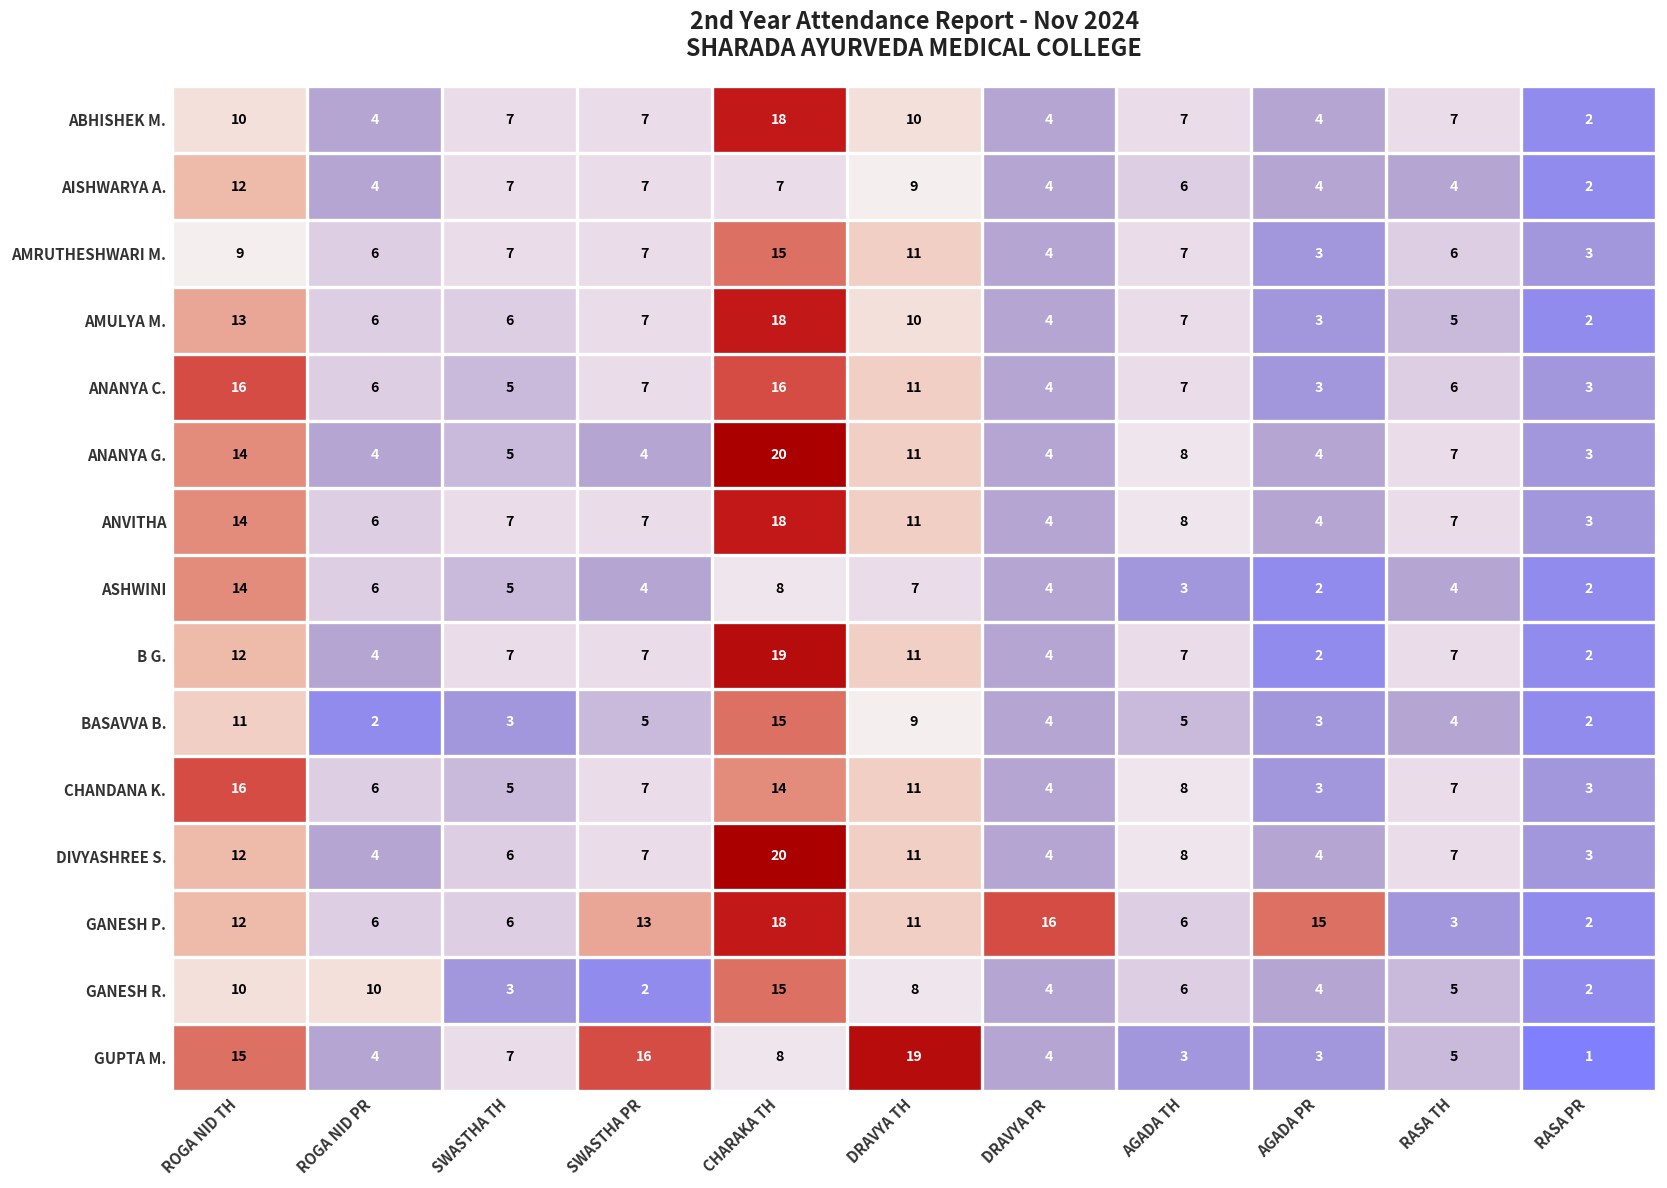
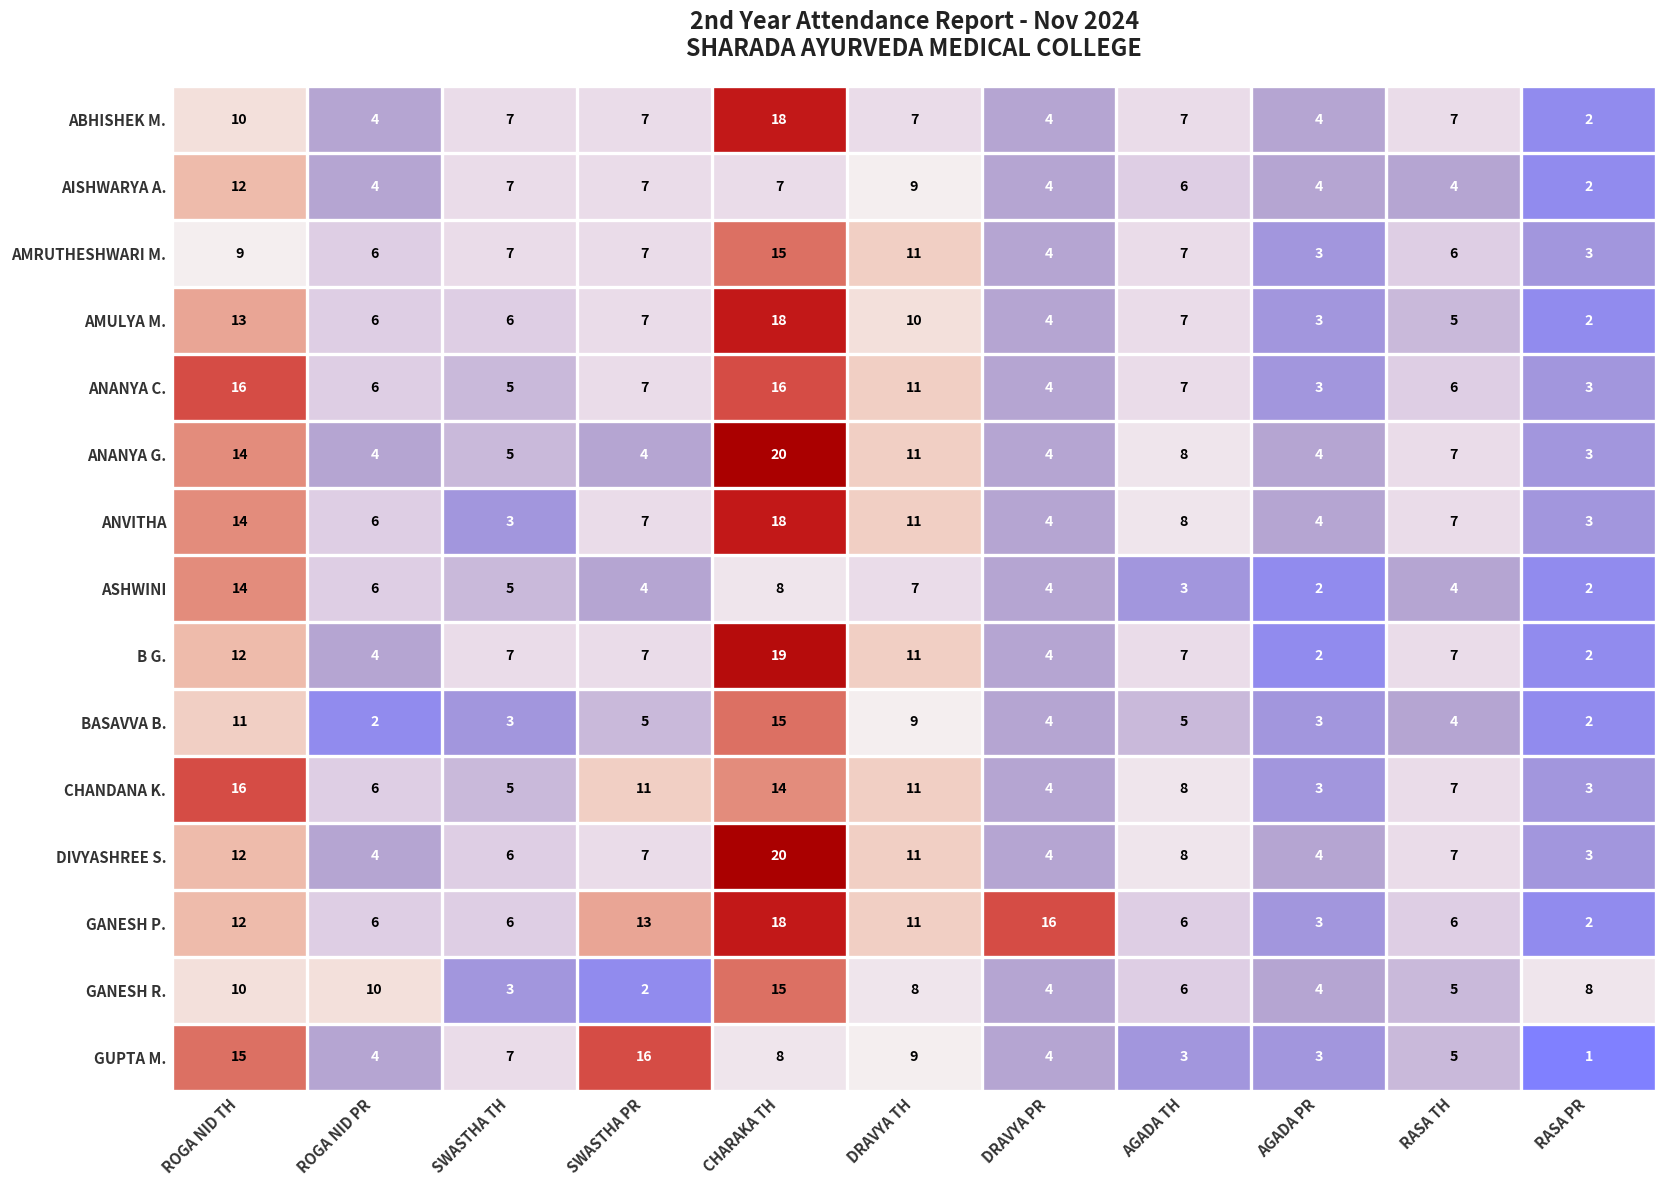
  {
    "ABHISHEK M.": {
      "ROGA NID TH": 10,
      "ROGA NID PR": 4,
      "SWASTHA TH": 7,
      "SWASTHA PR": 7,
      "CHARAKA TH": 18,
-     "DRAVYA TH": 10,
+     "DRAVYA TH": 7,
      "DRAVYA PR": 4,
      "AGADA TH": 7,
      "AGADA PR": 4,
      "RASA TH": 7,
      "RASA PR": 2
    },
    "AISHWARYA A.": {
      "ROGA NID TH": 12,
      "ROGA NID PR": 4,
      "SWASTHA TH": 7,
      "SWASTHA PR": 7,
      "CHARAKA TH": 7,
      "DRAVYA TH": 9,
      "DRAVYA PR": 4,
      "AGADA TH": 6,
      "AGADA PR": 4,
      "RASA TH": 4,
      "RASA PR": 2
    },
    "AMRUTHESHWARI M.": {
      "ROGA NID TH": 9,
      "ROGA NID PR": 6,
      "SWASTHA TH": 7,
      "SWASTHA PR": 7,
      "CHARAKA TH": 15,
      "DRAVYA TH": 11,
      "DRAVYA PR": 4,
      "AGADA TH": 7,
      "AGADA PR": 3,
      "RASA TH": 6,
      "RASA PR": 3
    },
    "AMULYA M.": {
      "ROGA NID TH": 13,
      "ROGA NID PR": 6,
      "SWASTHA TH": 6,
      "SWASTHA PR": 7,
      "CHARAKA TH": 18,
      "DRAVYA TH": 10,
      "DRAVYA PR": 4,
      "AGADA TH": 7,
      "AGADA PR": 3,
      "RASA TH": 5,
      "RASA PR": 2
    },
    "ANANYA C.": {
      "ROGA NID TH": 16,
      "ROGA NID PR": 6,
      "SWASTHA TH": 5,
      "SWASTHA PR": 7,
      "CHARAKA TH": 16,
      "DRAVYA TH": 11,
      "DRAVYA PR": 4,
      "AGADA TH": 7,
      "AGADA PR": 3,
      "RASA TH": 6,
      "RASA PR": 3
    },
    "ANANYA G.": {
      "ROGA NID TH": 14,
      "ROGA NID PR": 4,
      "SWASTHA TH": 5,
      "SWASTHA PR": 4,
      "CHARAKA TH": 20,
      "DRAVYA TH": 11,
      "DRAVYA PR": 4,
      "AGADA TH": 8,
      "AGADA PR": 4,
      "RASA TH": 7,
      "RASA PR": 3
    },
    "ANVITHA": {
      "ROGA NID TH": 14,
      "ROGA NID PR": 6,
-     "SWASTHA TH": 7,
+     "SWASTHA TH": 3,
      "SWASTHA PR": 7,
      "CHARAKA TH": 18,
      "DRAVYA TH": 11,
      "DRAVYA PR": 4,
      "AGADA TH": 8,
      "AGADA PR": 4,
      "RASA TH": 7,
      "RASA PR": 3
    },
    "ASHWINI": {
      "ROGA NID TH": 14,
      "ROGA NID PR": 6,
      "SWASTHA TH": 5,
      "SWASTHA PR": 4,
      "CHARAKA TH": 8,
      "DRAVYA TH": 7,
      "DRAVYA PR": 4,
      "AGADA TH": 3,
      "AGADA PR": 2,
      "RASA TH": 4,
      "RASA PR": 2
    },
    "B G.": {
      "ROGA NID TH": 12,
      "ROGA NID PR": 4,
      "SWASTHA TH": 7,
      "SWASTHA PR": 7,
      "CHARAKA TH": 19,
      "DRAVYA TH": 11,
      "DRAVYA PR": 4,
      "AGADA TH": 7,
      "AGADA PR": 2,
      "RASA TH": 7,
      "RASA PR": 2
    },
    "BASAVVA B.": {
      "ROGA NID TH": 11,
      "ROGA NID PR": 2,
      "SWASTHA TH": 3,
      "SWASTHA PR": 5,
      "CHARAKA TH": 15,
      "DRAVYA TH": 9,
      "DRAVYA PR": 4,
      "AGADA TH": 5,
      "AGADA PR": 3,
      "RASA TH": 4,
      "RASA PR": 2
    },
    "CHANDANA K.": {
      "ROGA NID TH": 16,
      "ROGA NID PR": 6,
      "SWASTHA TH": 5,
-     "SWASTHA PR": 7,
+     "SWASTHA PR": 11,
      "CHARAKA TH": 14,
      "DRAVYA TH": 11,
      "DRAVYA PR": 4,
      "AGADA TH": 8,
      "AGADA PR": 3,
      "RASA TH": 7,
      "RASA PR": 3
    },
    "DIVYASHREE S.": {
      "ROGA NID TH": 12,
      "ROGA NID PR": 4,
      "SWASTHA TH": 6,
      "SWASTHA PR": 7,
      "CHARAKA TH": 20,
      "DRAVYA TH": 11,
      "DRAVYA PR": 4,
      "AGADA TH": 8,
      "AGADA PR": 4,
      "RASA TH": 7,
      "RASA PR": 3
    },
    "GANESH P.": {
      "ROGA NID TH": 12,
      "ROGA NID PR": 6,
      "SWASTHA TH": 6,
      "SWASTHA PR": 13,
      "CHARAKA TH": 18,
      "DRAVYA TH": 11,
      "DRAVYA PR": 16,
      "AGADA TH": 6,
-     "AGADA PR": 15,
-     "RASA TH": 3,
+     "AGADA PR": 3,
+     "RASA TH": 6,
      "RASA PR": 2
    },
    "GANESH R.": {
      "ROGA NID TH": 10,
      "ROGA NID PR": 10,
      "SWASTHA TH": 3,
      "SWASTHA PR": 2,
      "CHARAKA TH": 15,
      "DRAVYA TH": 8,
      "DRAVYA PR": 4,
      "AGADA TH": 6,
      "AGADA PR": 4,
      "RASA TH": 5,
-     "RASA PR": 2
+     "RASA PR": 8
    },
    "GUPTA M.": {
      "ROGA NID TH": 15,
      "ROGA NID PR": 4,
      "SWASTHA TH": 7,
      "SWASTHA PR": 16,
      "CHARAKA TH": 8,
-     "DRAVYA TH": 19,
+     "DRAVYA TH": 9,
      "DRAVYA PR": 4,
      "AGADA TH": 3,
      "AGADA PR": 3,
      "RASA TH": 5,
      "RASA PR": 1
    }
  }
